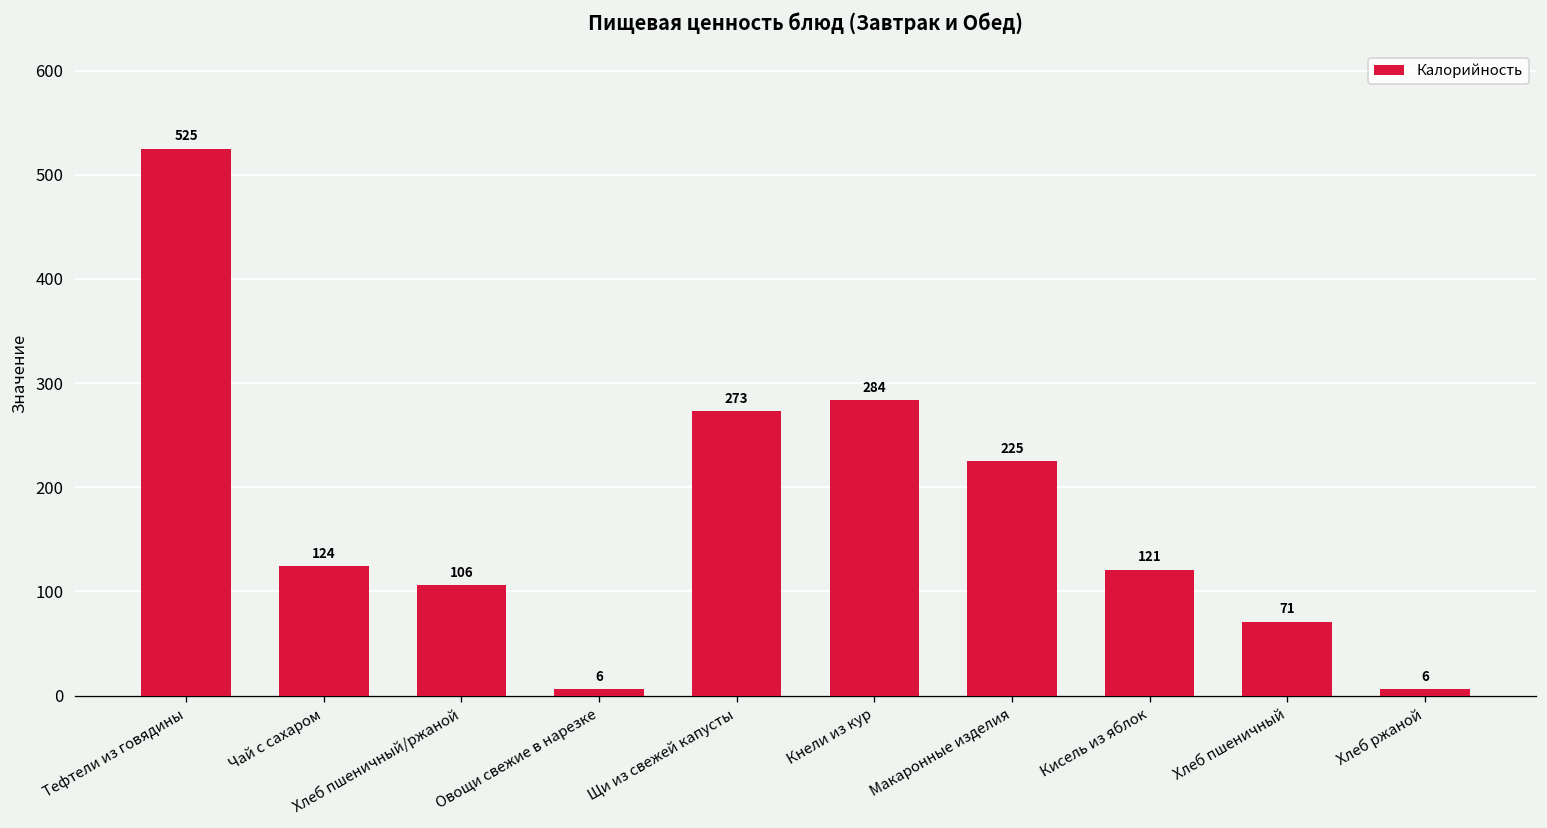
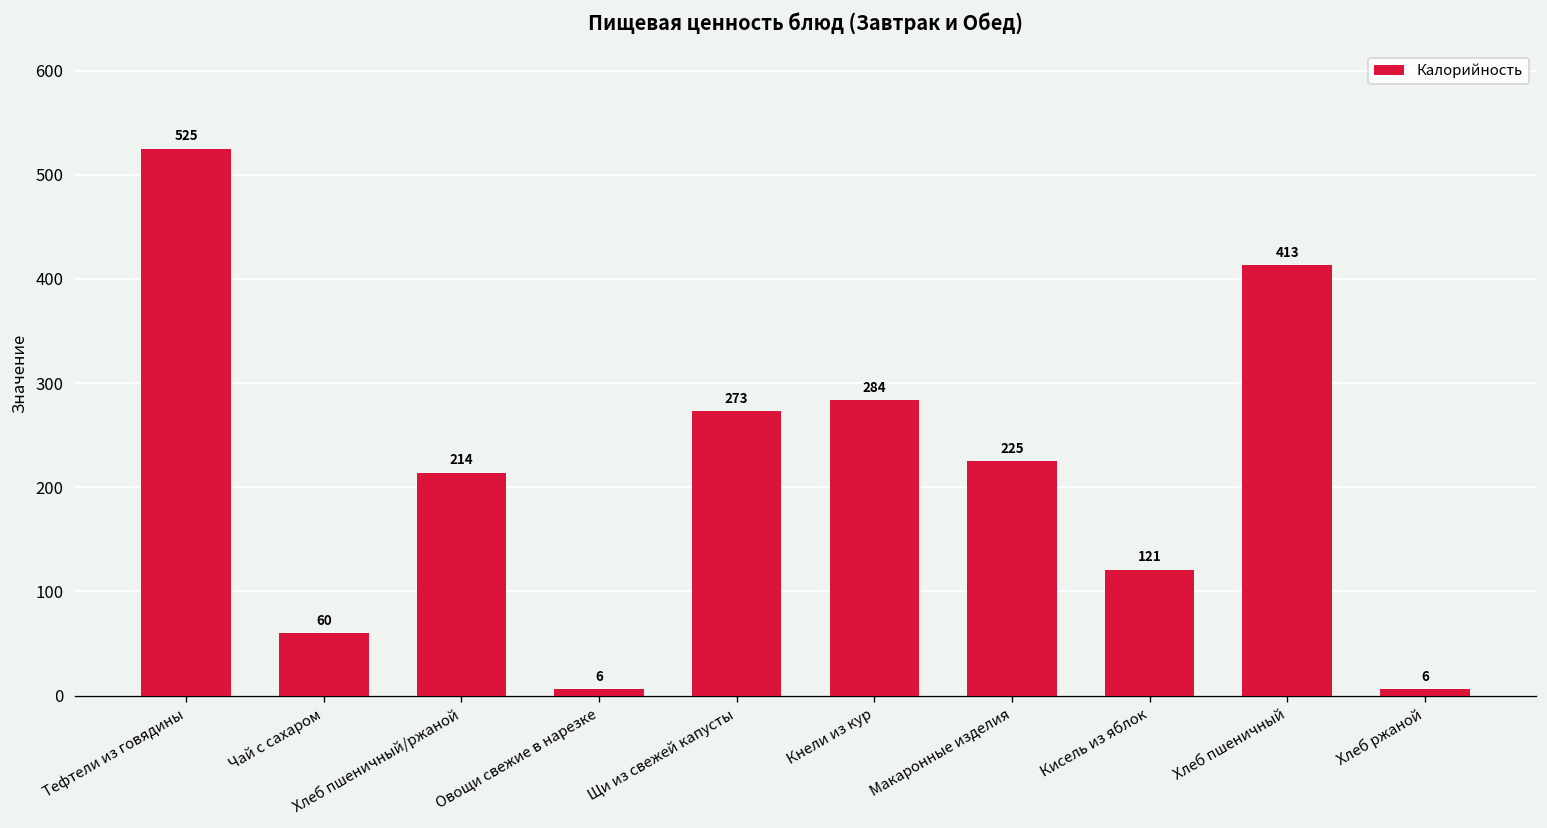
  {
    "Тефтели из говядины": 525,
-   "Чай с сахаром": 124,
-   "Хлеб пшеничный/ржаной": 106,
+   "Чай с сахаром": 60,
+   "Хлеб пшеничный/ржаной": 214,
    "Овощи свежие в нарезке": 6,
    "Щи из свежей капусты": 273,
    "Кнели из кур": 284,
    "Макаронные изделия": 225,
    "Кисель из яблок": 121,
-   "Хлеб пшеничный": 71,
+   "Хлеб пшеничный": 413,
    "Хлеб ржаной": 6
  }
